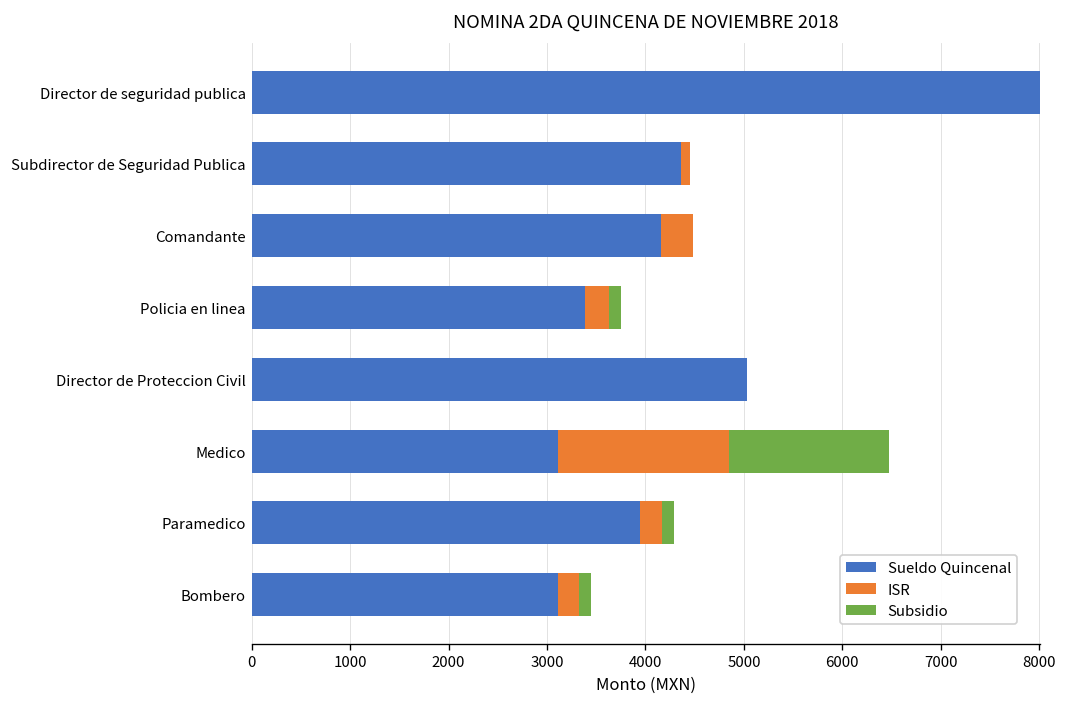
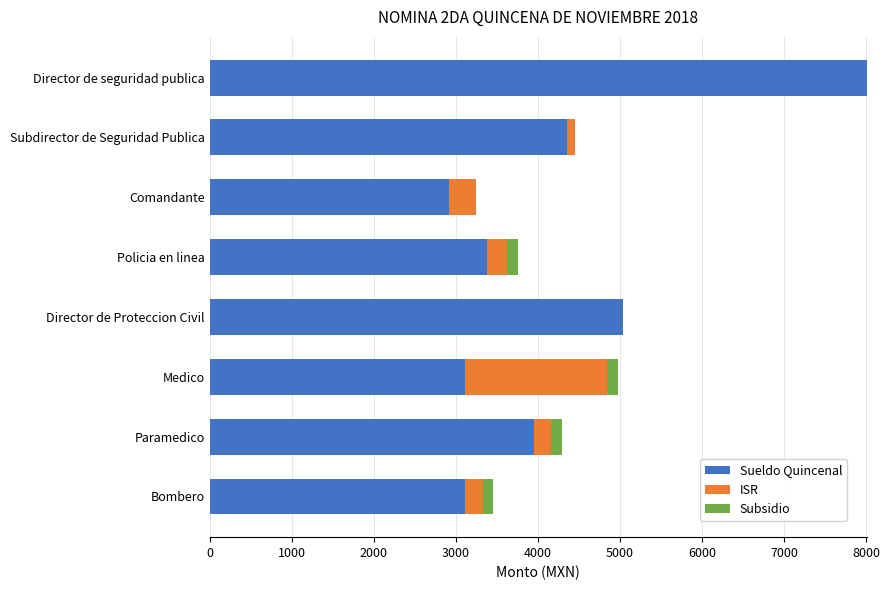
  {
    "Sueldo Quincenal": {
      "Director de seguridad publica": 8000,
      "Subdirector de Seguridad Publica": 4400,
-     "Comandante": 4200,
+     "Comandante": 2900,
      "Policia en linea": 3400,
      "Director de Proteccion Civil": 5000,
      "Medico": 3100,
      "Paramedico": 3900,
      "Bombero": 3100
    },
    "ISR": {
      "Director de seguridad publica": 0,
      "Subdirector de Seguridad Publica": 100,
      "Comandante": 300,
      "Policia en linea": 200,
      "Director de Proteccion Civil": 0,
      "Medico": 1700,
      "Paramedico": 200,
      "Bombero": 200
    },
    "Subsidio": {
      "Director de seguridad publica": 0,
      "Subdirector de Seguridad Publica": 0,
      "Comandante": 0,
      "Policia en linea": 100,
      "Director de Proteccion Civil": 0,
-     "Medico": 1600,
+     "Medico": 100,
      "Paramedico": 100,
      "Bombero": 100
    }
  }
